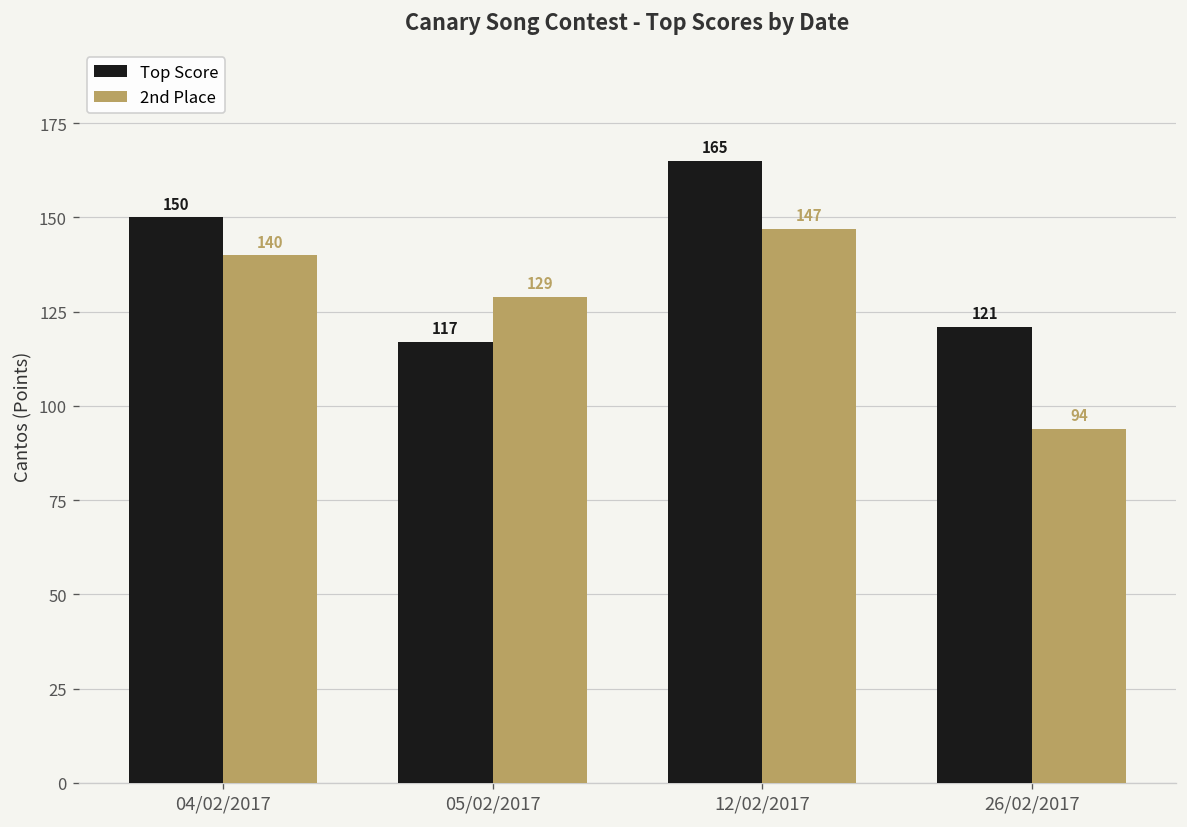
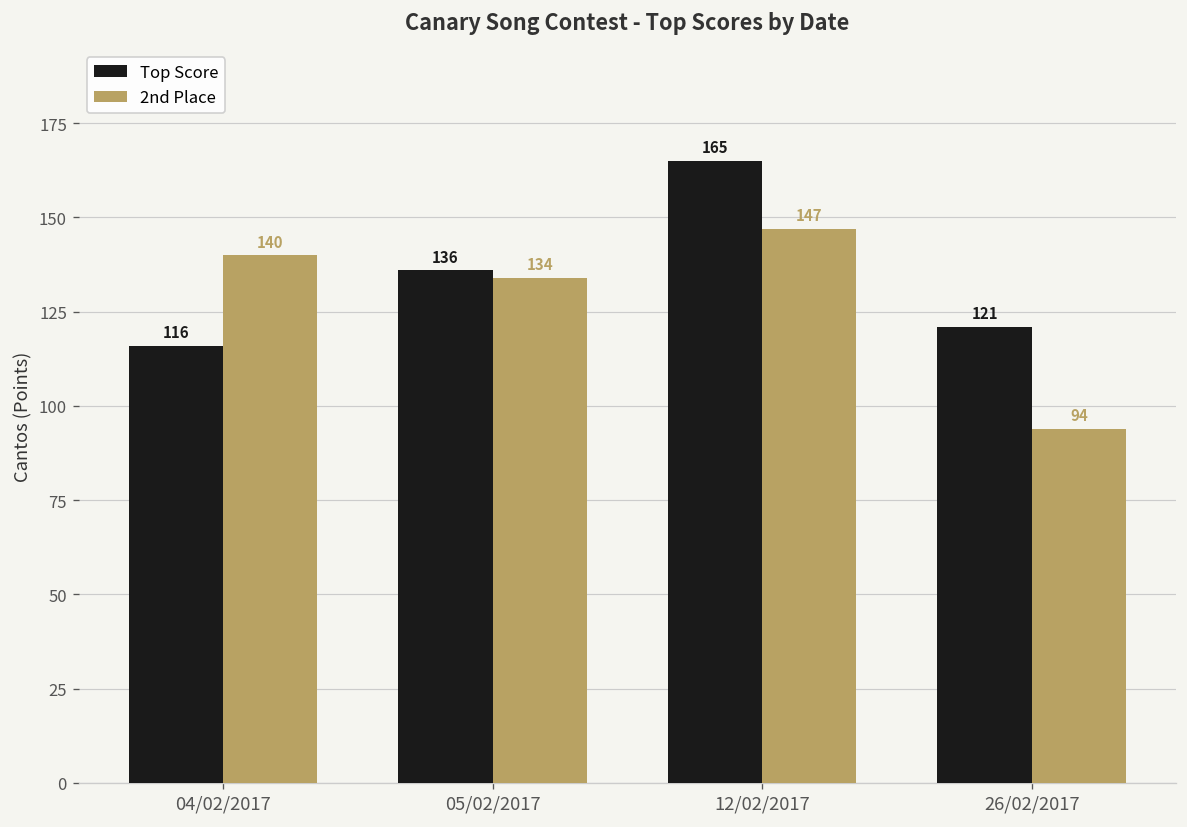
  {
    "Top Score": {
-     "04/02/2017": 150,
-     "05/02/2017": 117,
+     "04/02/2017": 116,
+     "05/02/2017": 136,
      "12/02/2017": 165,
      "26/02/2017": 121
    },
    "2nd Place": {
      "04/02/2017": 140,
-     "05/02/2017": 129,
+     "05/02/2017": 134,
      "12/02/2017": 147,
      "26/02/2017": 94
    }
  }
